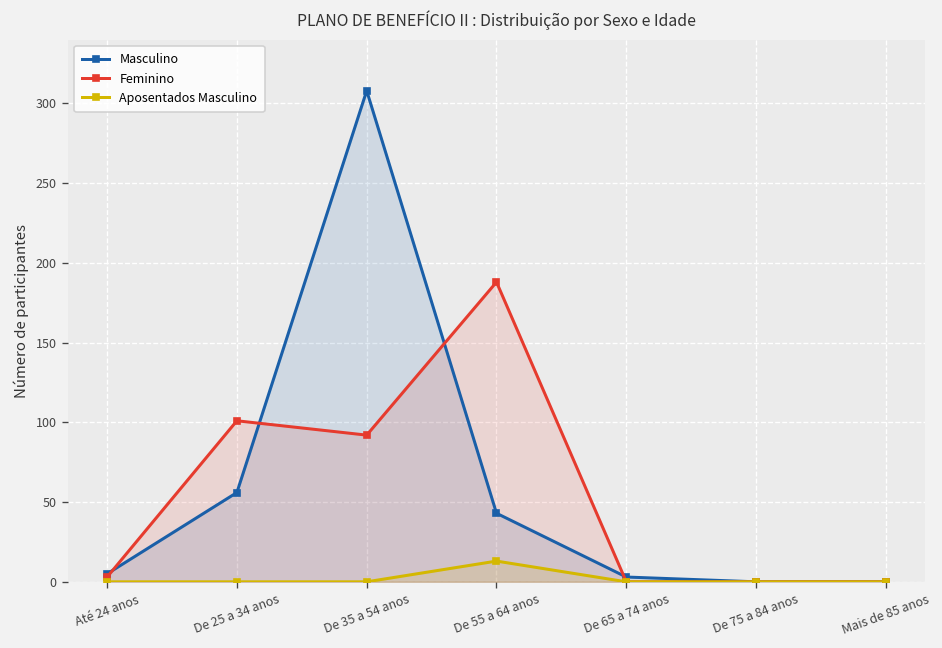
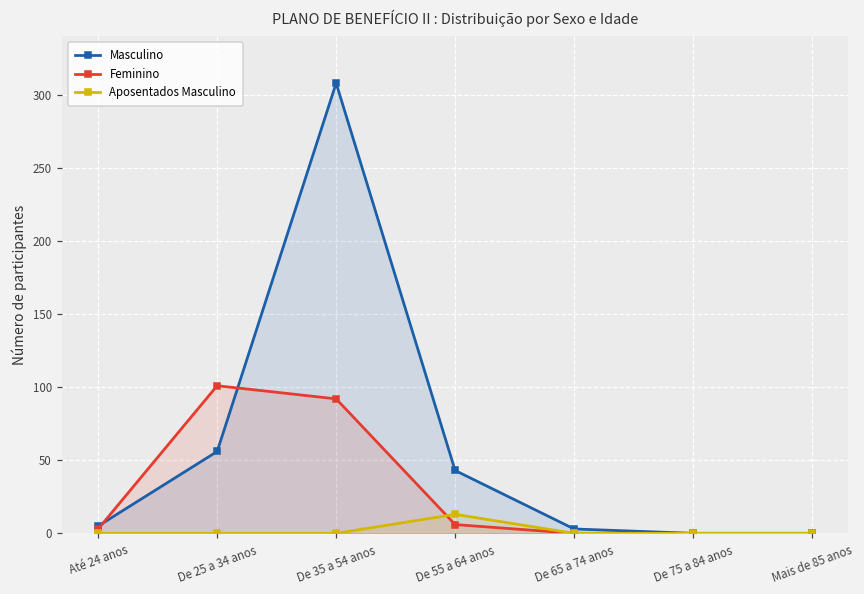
  {
    "Masculino": {
      "Até 24 anos": 5,
      "De 25 a 34 anos": 56,
      "De 35 a 54 anos": 308,
      "De 55 a 64 anos": 43,
      "De 65 a 74 anos": 3
    },
    "Feminino": {
      "Até 24 anos": 3,
      "De 25 a 34 anos": 101,
      "De 35 a 54 anos": 92,
-     "De 55 a 64 anos": 188
+     "De 55 a 64 anos": 6
    },
    "Aposentados Masculino": {
      "Até 24 anos": 0,
      "De 25 a 34 anos": 0,
      "De 35 a 54 anos": 0,
      "De 55 a 64 anos": 13
    }
  }
